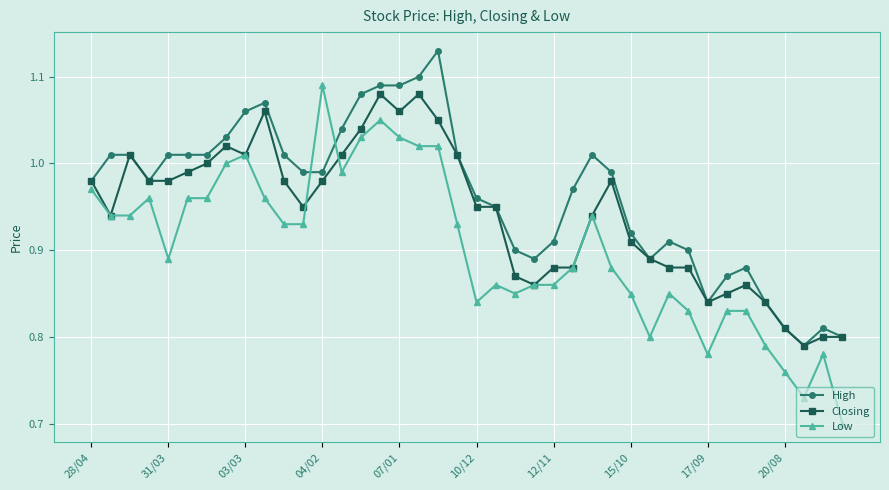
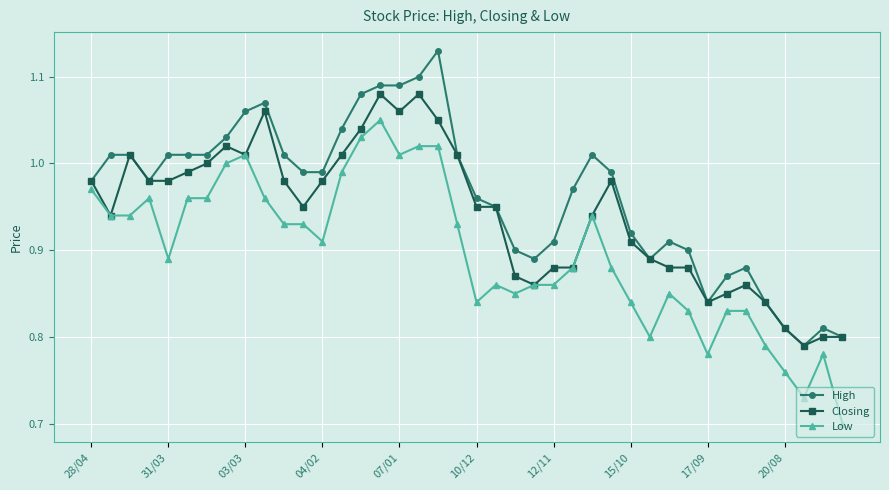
  {
    "Low": {
      "28/04": 0.97,
      "31/03": 0.89,
-     "04/02": 1.09,
-     "07/01": 1.03,
+     "04/02": 0.91,
+     "07/01": 1.01,
      "10/12": 0.84,
      "12/11": 0.86,
-     "15/10": 0.85,
+     "15/10": 0.84,
      "17/09": 0.78,
      "20/08": 0.76
    }
  }
